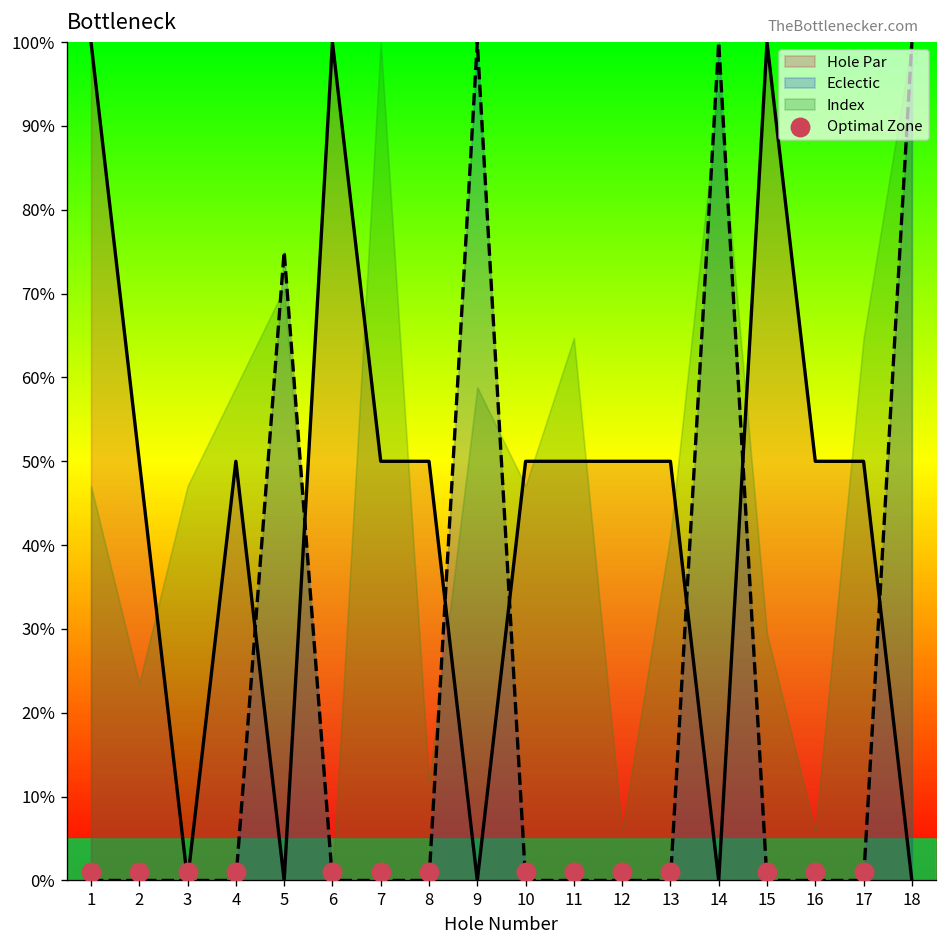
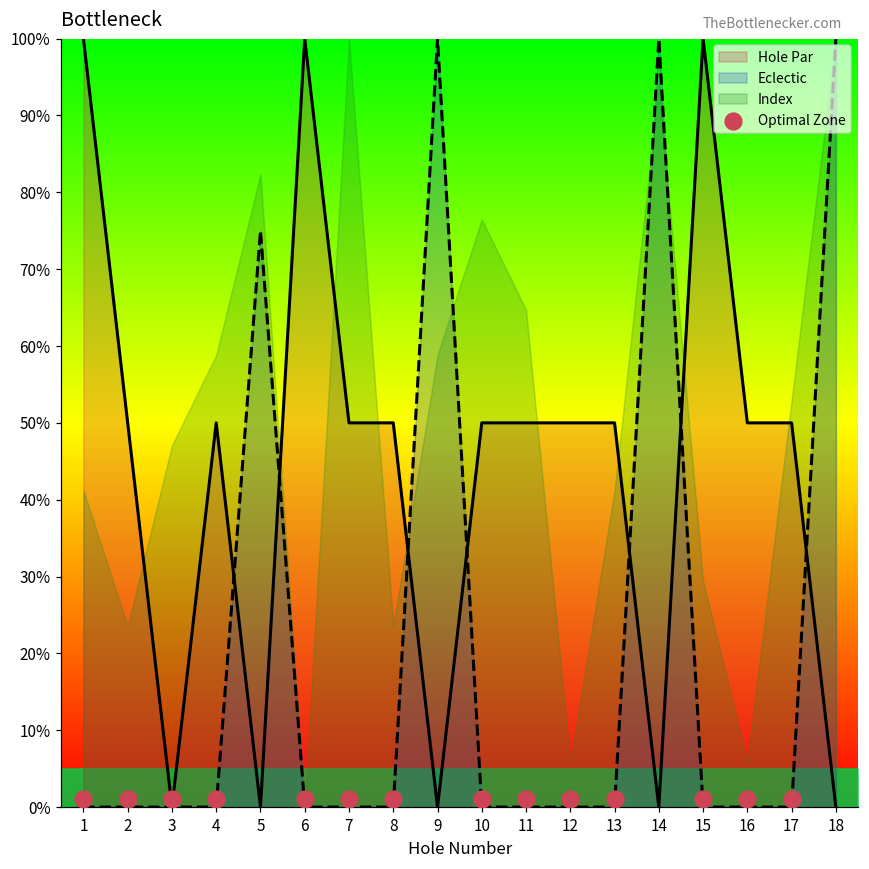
  {
    "Eclectic": {
      "1": "0%",
      "2": "0%",
      "4": "0%",
      "5": "75%",
      "7": "0%",
      "8": "0%",
      "9": "100%",
      "10": "0%",
      "11": "0%",
      "12": "0%",
      "13": "0%",
      "14": "100%",
      "15": "0%",
      "16": "0%",
      "17": "0%"
    },
    "Index": {
-     "1": "47%",
+     "1": "41%",
      "2": "24%",
      "3": "47%",
      "4": "59%",
-     "5": "71%",
+     "5": "82%",
      "7": "100%",
-     "8": "12%",
+     "8": "24%",
      "9": "59%",
-     "10": "47%",
+     "10": "76%",
      "11": "65%",
      "12": "6%",
      "13": "41%",
      "14": "94%",
      "15": "29%",
      "16": "6%",
-     "17": "65%"
+     "17": "53%"
    }
  }
